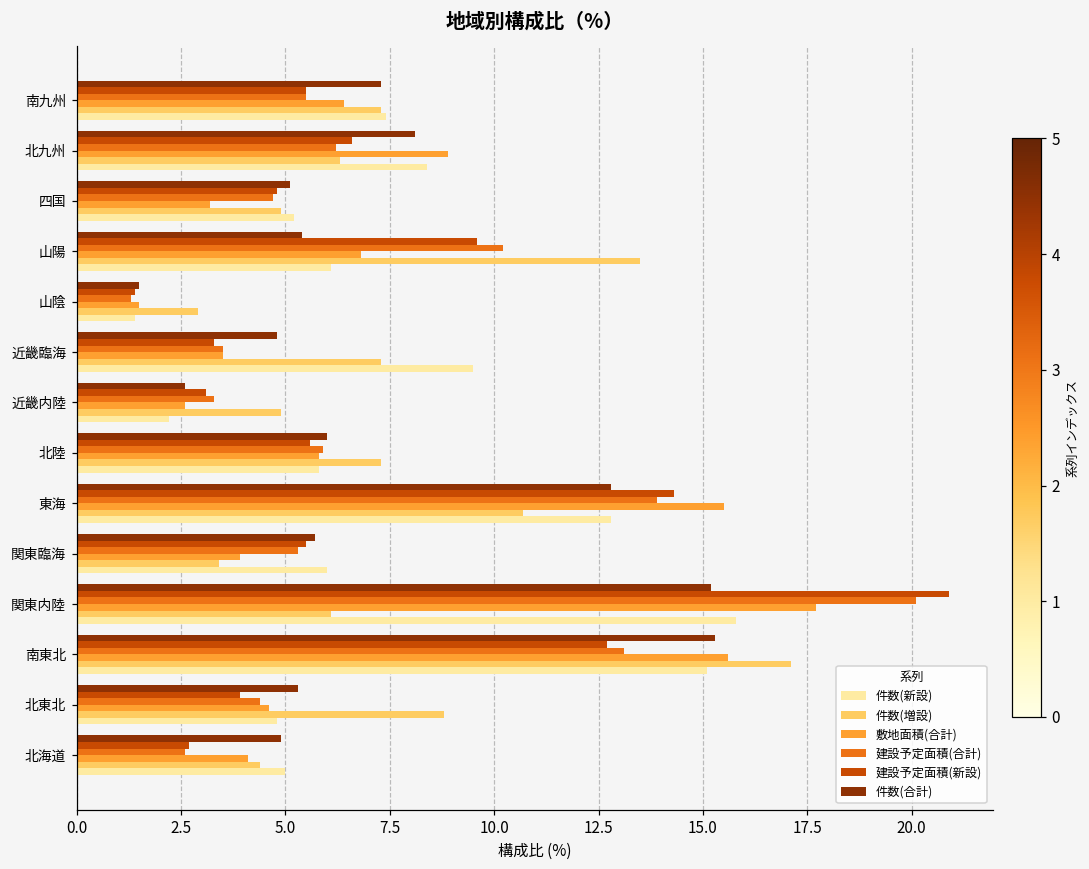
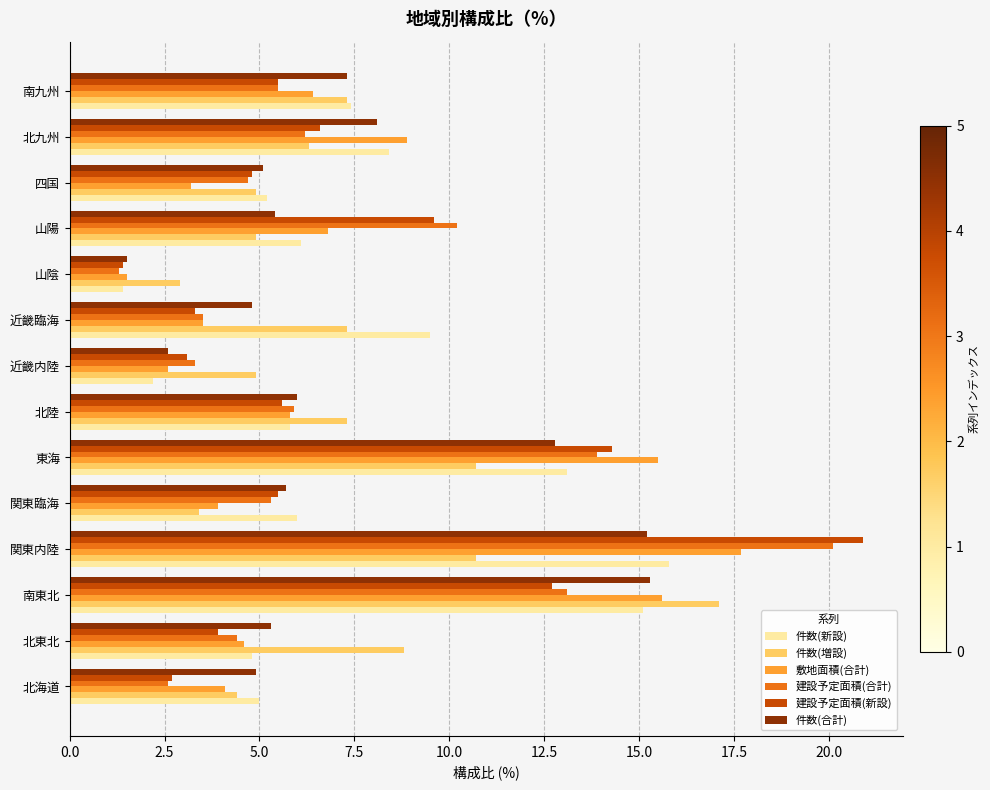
  {
    "件数(新設)": {
      "南九州": 7.4,
      "北九州": 8.4,
      "四国": 5.2,
      "山陽": 6.1,
      "山陰": 1.4,
      "近畿臨海": 9.5,
      "近畿内陸": 2.2,
      "北陸": 5.8,
-     "東海": 12.8,
+     "東海": 13.1,
      "関東臨海": 6.0,
      "関東内陸": 15.8,
      "南東北": 15.1,
      "北東北": 4.8,
      "北海道": 5.0
    },
    "件数(増設)": {
      "南九州": 7.3,
      "北九州": 6.3,
      "四国": 4.9,
-     "山陽": 13.5,
+     "山陽": 4.9,
      "山陰": 2.9,
      "近畿臨海": 7.3,
      "近畿内陸": 4.9,
      "北陸": 7.3,
      "東海": 10.7,
      "関東臨海": 3.4,
-     "関東内陸": 6.1,
+     "関東内陸": 10.7,
      "南東北": 17.1,
      "北東北": 8.8,
      "北海道": 4.4
    },
    "件数(合計)": {
      "南九州": 7.3,
      "北九州": 8.1,
      "四国": 5.1,
      "山陽": 5.4,
      "山陰": 1.5,
      "近畿臨海": 4.8,
      "近畿内陸": 2.6,
      "北陸": 6.0,
      "東海": 12.8,
      "関東臨海": 5.7,
      "関東内陸": 15.2,
      "南東北": 15.3,
      "北東北": 5.3,
      "北海道": 4.9
    }
  }
